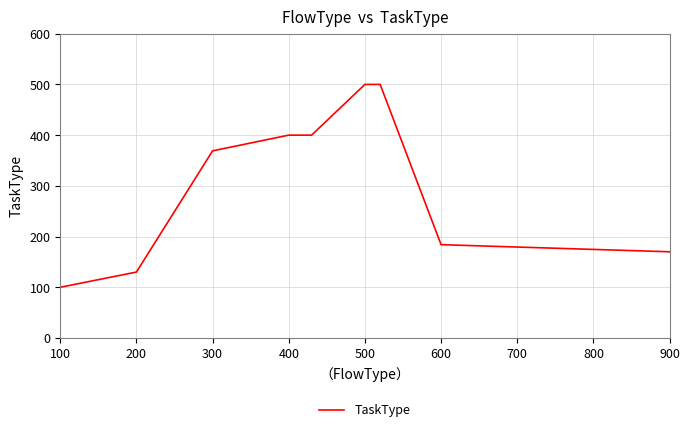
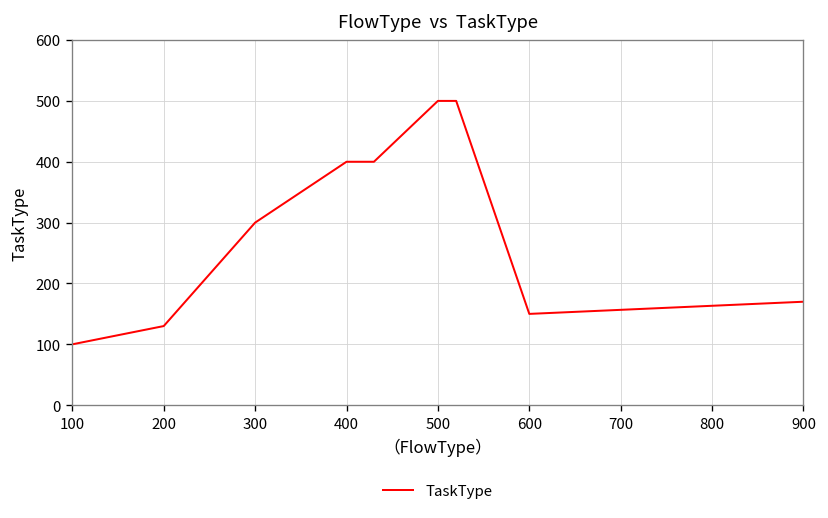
  {
    "100": 100,
    "200": 130,
-   "300": 370,
+   "300": 300,
    "400": 400,
    "500": 500,
-   "600": 180,
+   "600": 150,
    "900": 170
  }
